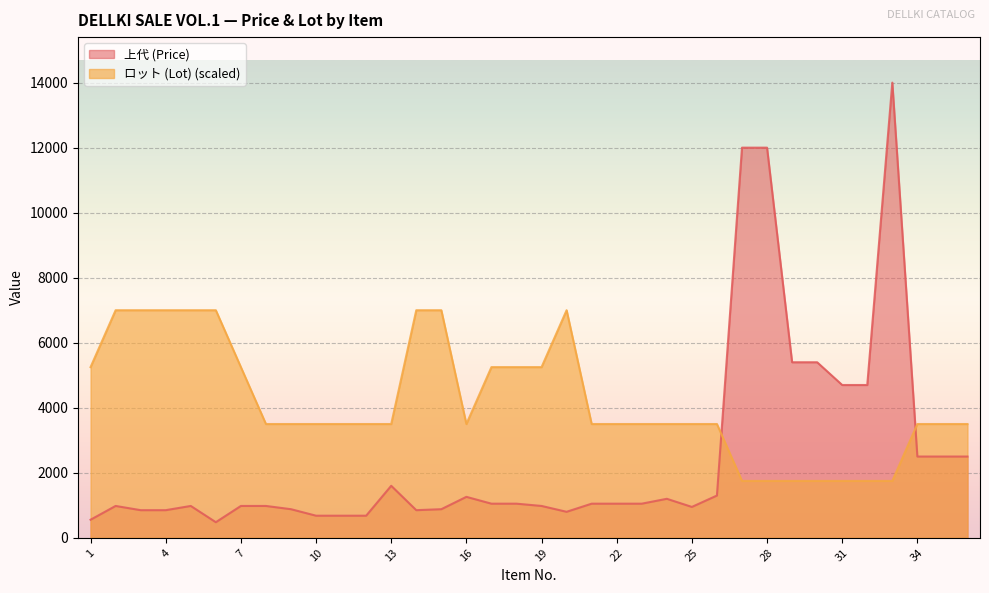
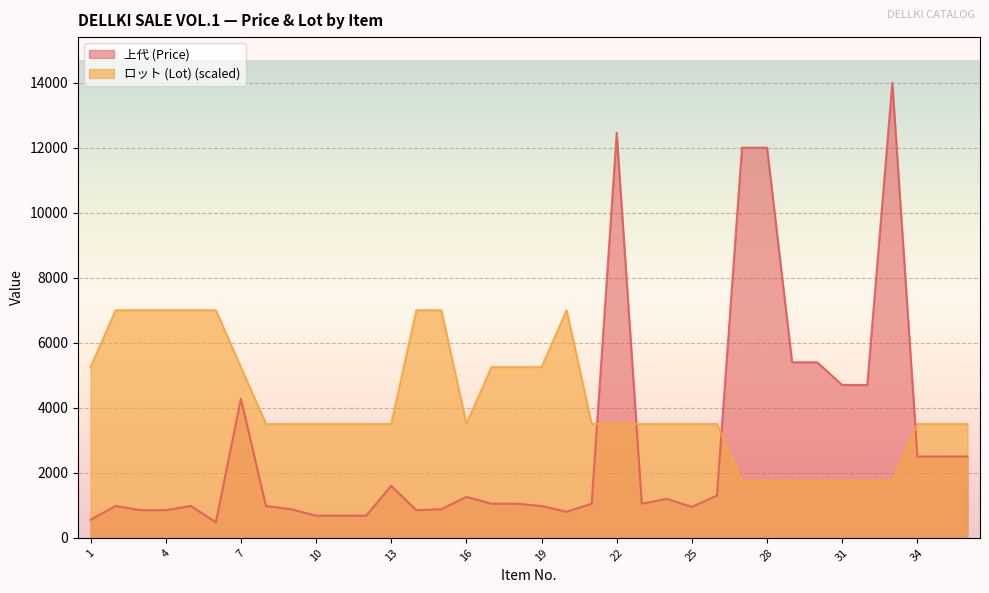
  {
    "上代 (Price)": {
      "1": 600,
      "4": 900,
-     "7": 1000,
+     "7": 4300,
      "10": 700,
      "13": 1600,
      "16": 1300,
      "19": 1000,
-     "22": 1100,
+     "22": 12500,
      "25": 1000,
      "28": 12000,
      "31": 4700,
      "34": 2500
    },
    "ロット (Lot) (scaled)": {
      "1": 5300,
      "4": 7000,
      "7": 5300,
      "10": 3500,
      "13": 3500,
      "16": 3500,
      "19": 5300,
      "22": 3500,
      "25": 3500,
      "28": 1800,
      "31": 1800,
      "34": 3500
    }
  }
